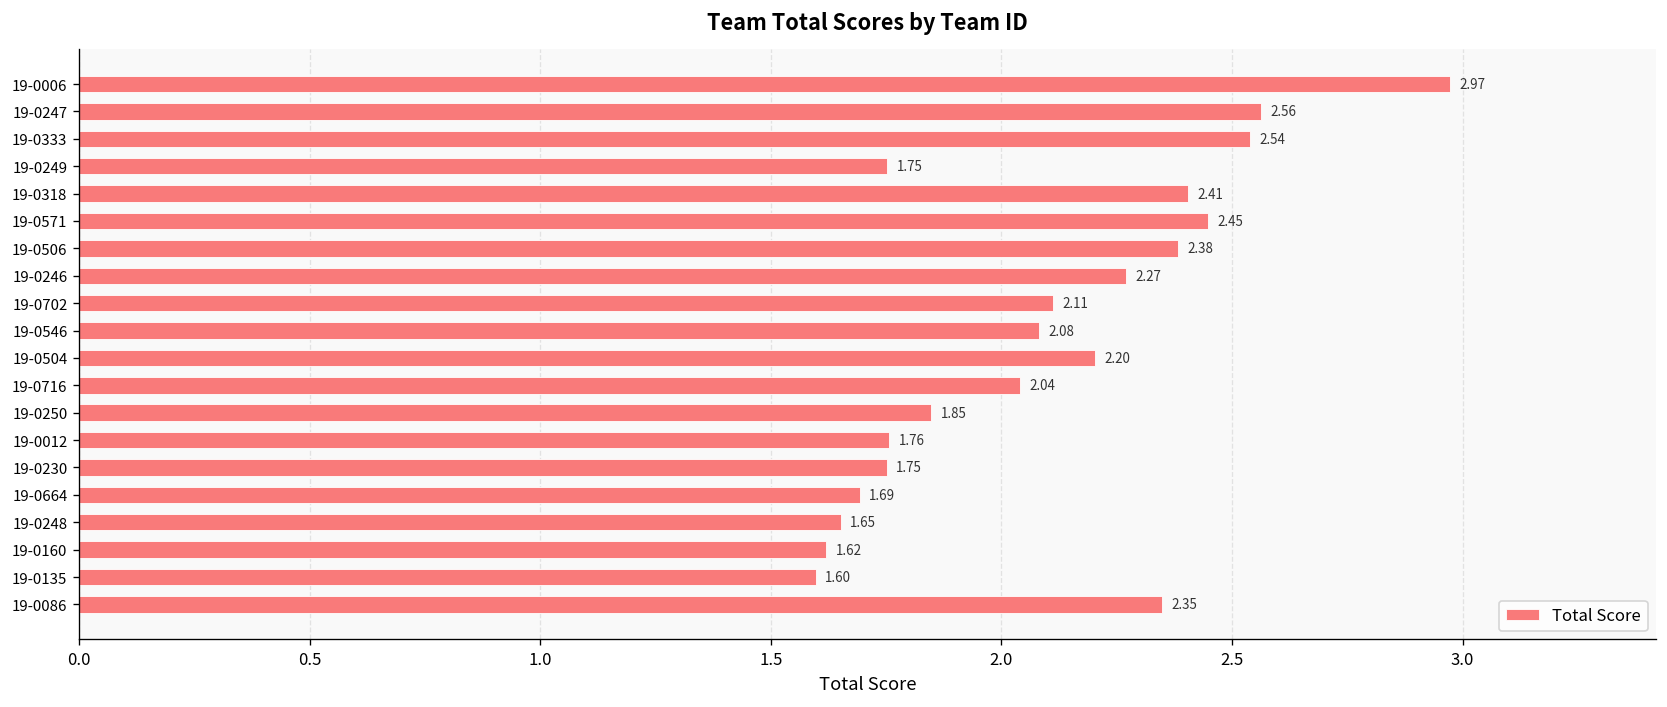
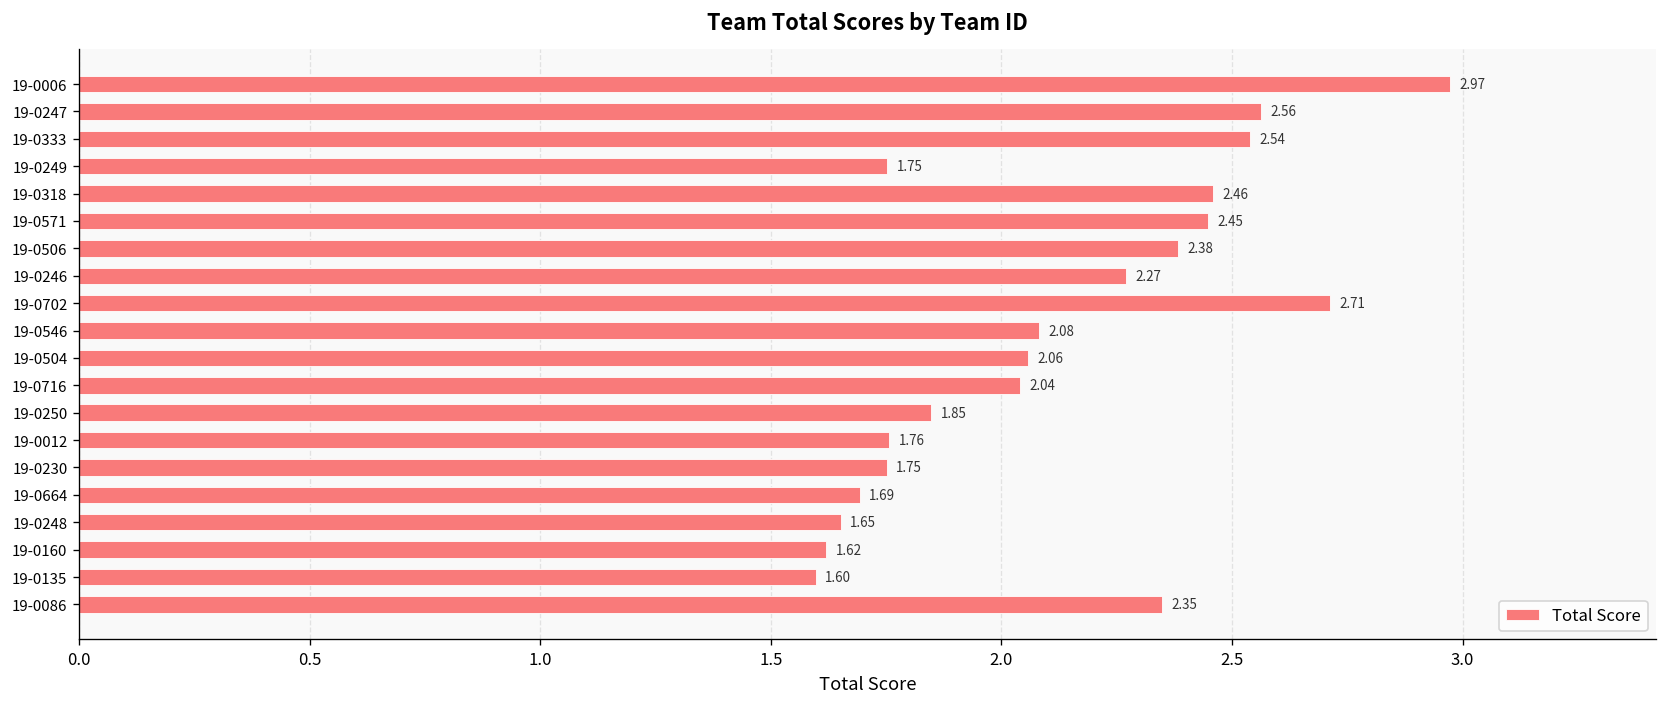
  {
    "19-0006": 2.97,
    "19-0247": 2.56,
    "19-0333": 2.54,
    "19-0249": 1.75,
-   "19-0318": 2.41,
+   "19-0318": 2.46,
    "19-0571": 2.45,
    "19-0506": 2.38,
    "19-0246": 2.27,
-   "19-0702": 2.11,
+   "19-0702": 2.71,
    "19-0546": 2.08,
-   "19-0504": 2.20,
+   "19-0504": 2.06,
    "19-0716": 2.04,
    "19-0250": 1.85,
    "19-0012": 1.76,
    "19-0230": 1.75,
    "19-0664": 1.69,
    "19-0248": 1.65,
    "19-0160": 1.62,
    "19-0135": 1.60,
    "19-0086": 2.35
  }
